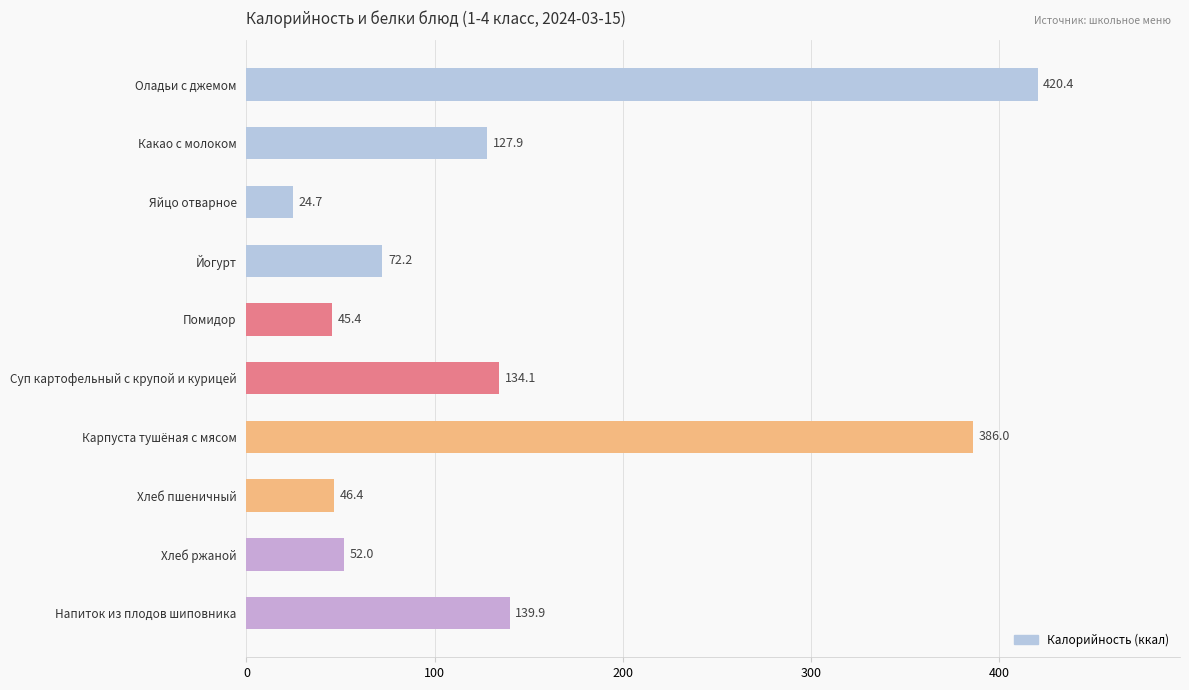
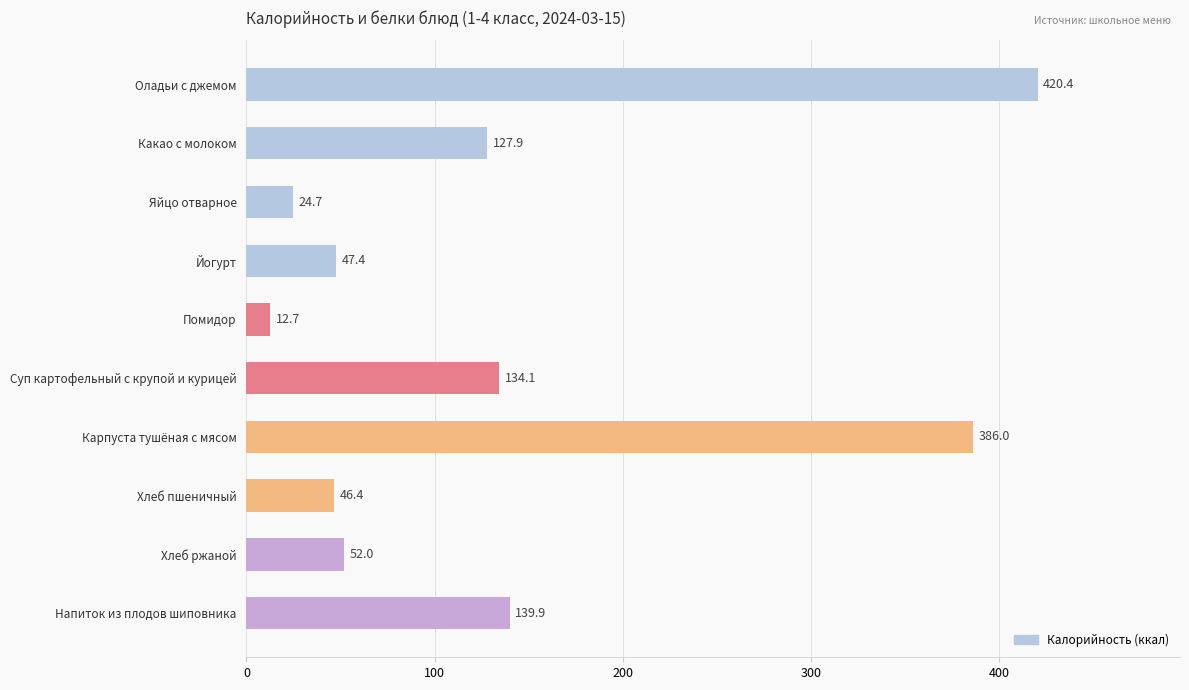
  {
    "Оладьи с джемом": 420.4,
    "Какао с молоком": 127.9,
    "Яйцо отварное": 24.7,
-   "Йогурт": 72.2,
-   "Помидор": 45.4,
+   "Йогурт": 47.4,
+   "Помидор": 12.7,
    "Суп картофельный с крупой и курицей": 134.1,
    "Карпуста тушёная с мясом": 386.0,
    "Хлеб пшеничный": 46.4,
    "Хлеб ржаной": 52.0,
    "Напиток из плодов шиповника": 139.9
  }
